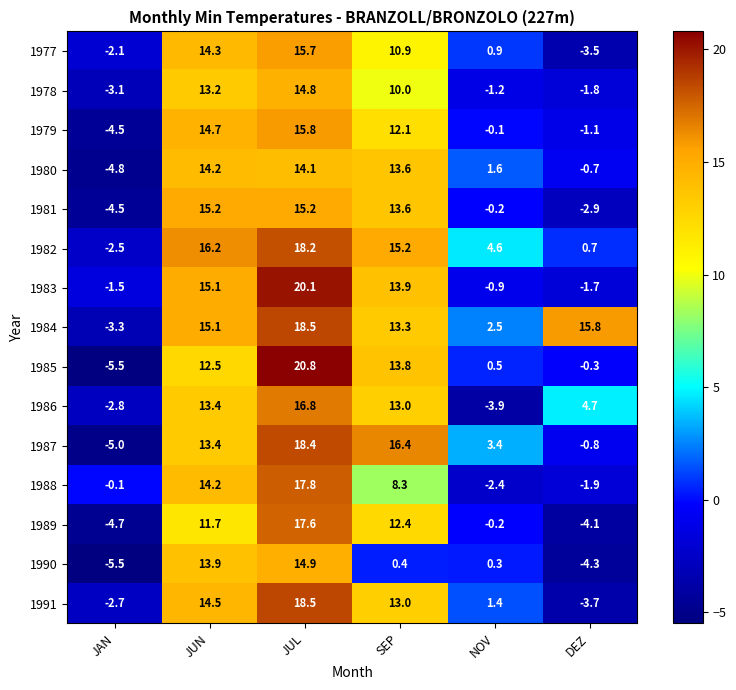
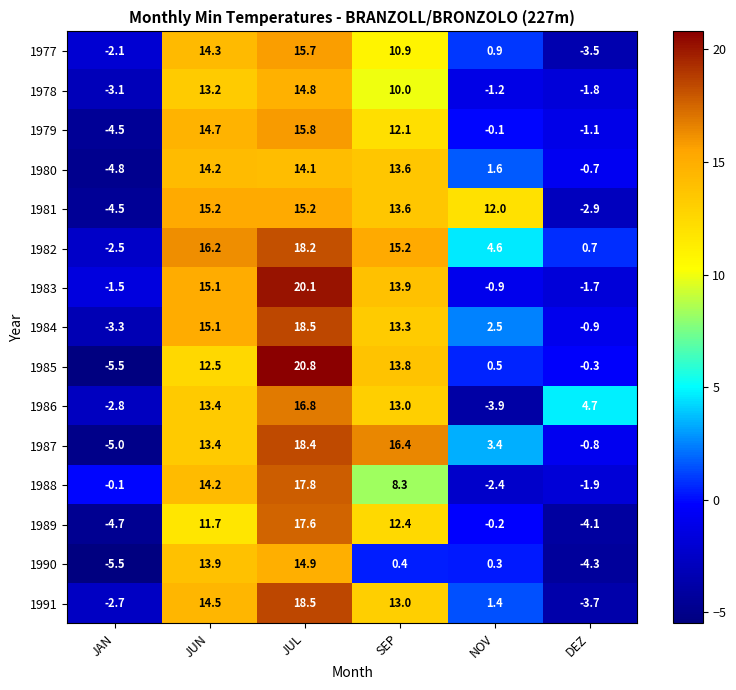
  {
    "1977": {
      "JAN": -2.1,
      "JUN": 14.3,
      "JUL": 15.7,
      "SEP": 10.9,
      "NOV": 0.9,
      "DEZ": -3.5
    },
    "1978": {
      "JAN": -3.1,
      "JUN": 13.2,
      "JUL": 14.8,
      "SEP": 10.0,
      "NOV": -1.2,
      "DEZ": -1.8
    },
    "1979": {
      "JAN": -4.5,
      "JUN": 14.7,
      "JUL": 15.8,
      "SEP": 12.1,
      "NOV": -0.1,
      "DEZ": -1.1
    },
    "1980": {
      "JAN": -4.8,
      "JUN": 14.2,
      "JUL": 14.1,
      "SEP": 13.6,
      "NOV": 1.6,
      "DEZ": -0.7
    },
    "1981": {
      "JAN": -4.5,
      "JUN": 15.2,
      "JUL": 15.2,
      "SEP": 13.6,
-     "NOV": -0.2,
+     "NOV": 12.0,
      "DEZ": -2.9
    },
    "1982": {
      "JAN": -2.5,
      "JUN": 16.2,
      "JUL": 18.2,
      "SEP": 15.2,
      "NOV": 4.6,
      "DEZ": 0.7
    },
    "1983": {
      "JAN": -1.5,
      "JUN": 15.1,
      "JUL": 20.1,
      "SEP": 13.9,
      "NOV": -0.9,
      "DEZ": -1.7
    },
    "1984": {
      "JAN": -3.3,
      "JUN": 15.1,
      "JUL": 18.5,
      "SEP": 13.3,
      "NOV": 2.5,
-     "DEZ": 15.8
+     "DEZ": -0.9
    },
    "1985": {
      "JAN": -5.5,
      "JUN": 12.5,
      "JUL": 20.8,
      "SEP": 13.8,
      "NOV": 0.5,
      "DEZ": -0.3
    },
    "1986": {
      "JAN": -2.8,
      "JUN": 13.4,
      "JUL": 16.8,
      "SEP": 13.0,
      "NOV": -3.9,
      "DEZ": 4.7
    },
    "1987": {
      "JAN": -5.0,
      "JUN": 13.4,
      "JUL": 18.4,
      "SEP": 16.4,
      "NOV": 3.4,
      "DEZ": -0.8
    },
    "1988": {
      "JAN": -0.1,
      "JUN": 14.2,
      "JUL": 17.8,
      "SEP": 8.3,
      "NOV": -2.4,
      "DEZ": -1.9
    },
    "1989": {
      "JAN": -4.7,
      "JUN": 11.7,
      "JUL": 17.6,
      "SEP": 12.4,
      "NOV": -0.2,
      "DEZ": -4.1
    },
    "1990": {
      "JAN": -5.5,
      "JUN": 13.9,
      "JUL": 14.9,
      "SEP": 0.4,
      "NOV": 0.3,
      "DEZ": -4.3
    },
    "1991": {
      "JAN": -2.7,
      "JUN": 14.5,
      "JUL": 18.5,
      "SEP": 13.0,
      "NOV": 1.4,
      "DEZ": -3.7
    }
  }
